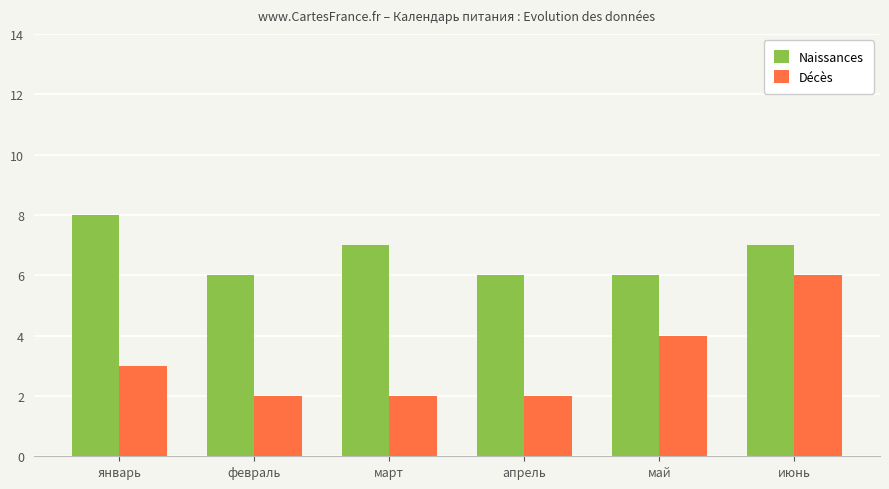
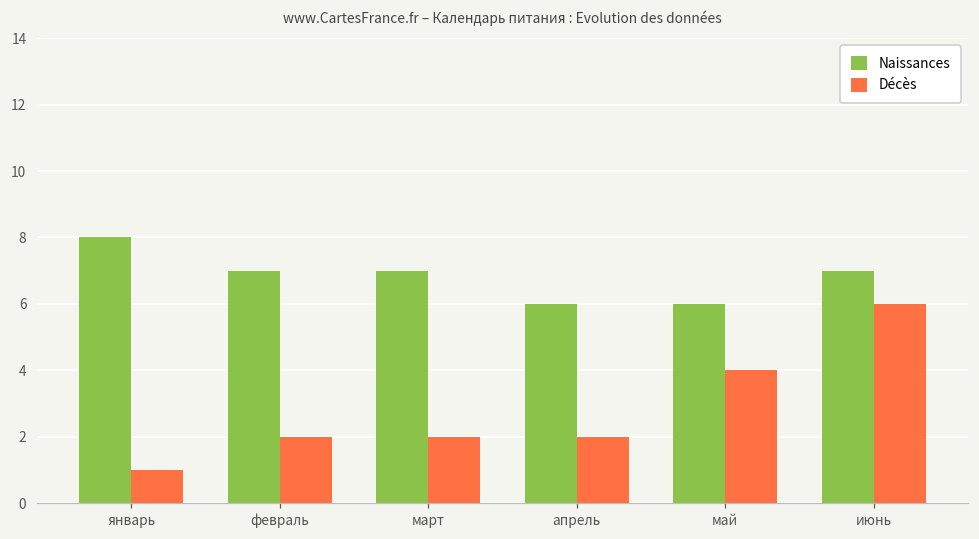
  {
    "Naissances": {
      "январь": 8,
-     "февраль": 6,
+     "февраль": 7,
      "март": 7,
      "апрель": 6,
      "май": 6,
      "июнь": 7
    },
    "Décès": {
-     "январь": 3,
+     "январь": 1,
      "февраль": 2,
      "март": 2,
      "апрель": 2,
      "май": 4,
      "июнь": 6
    }
  }
